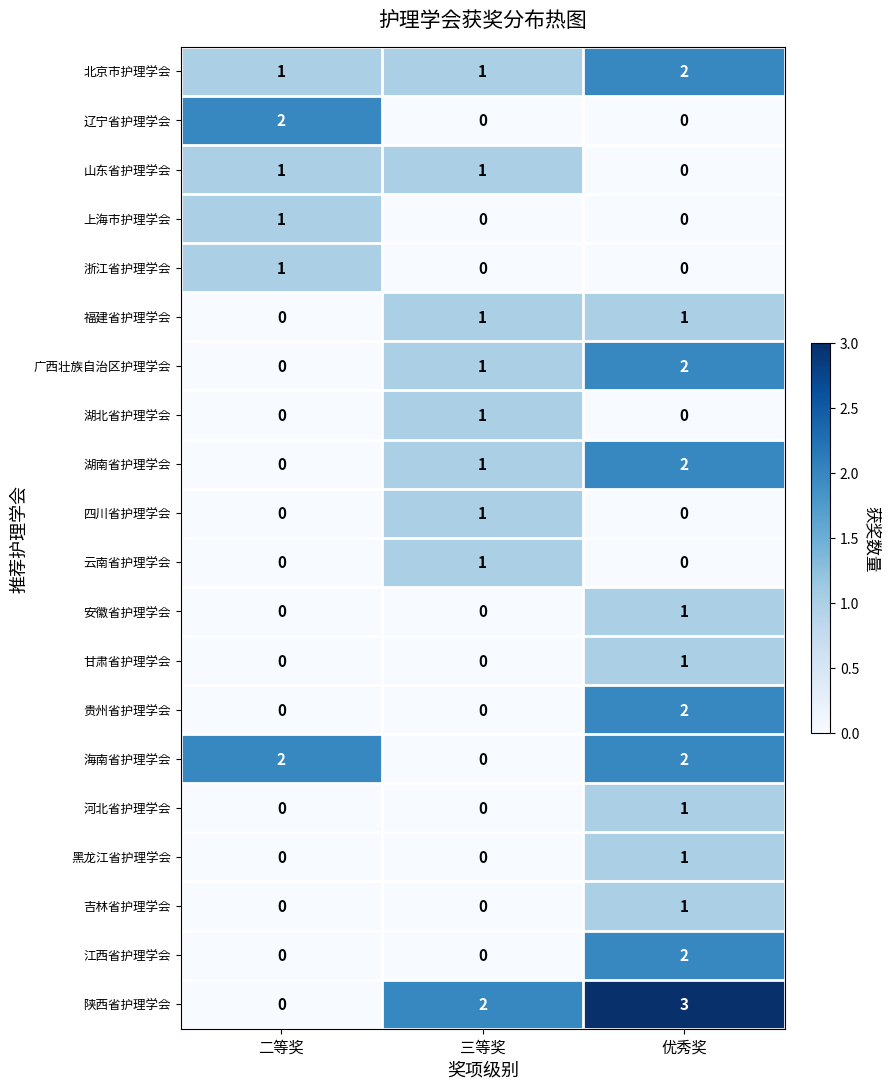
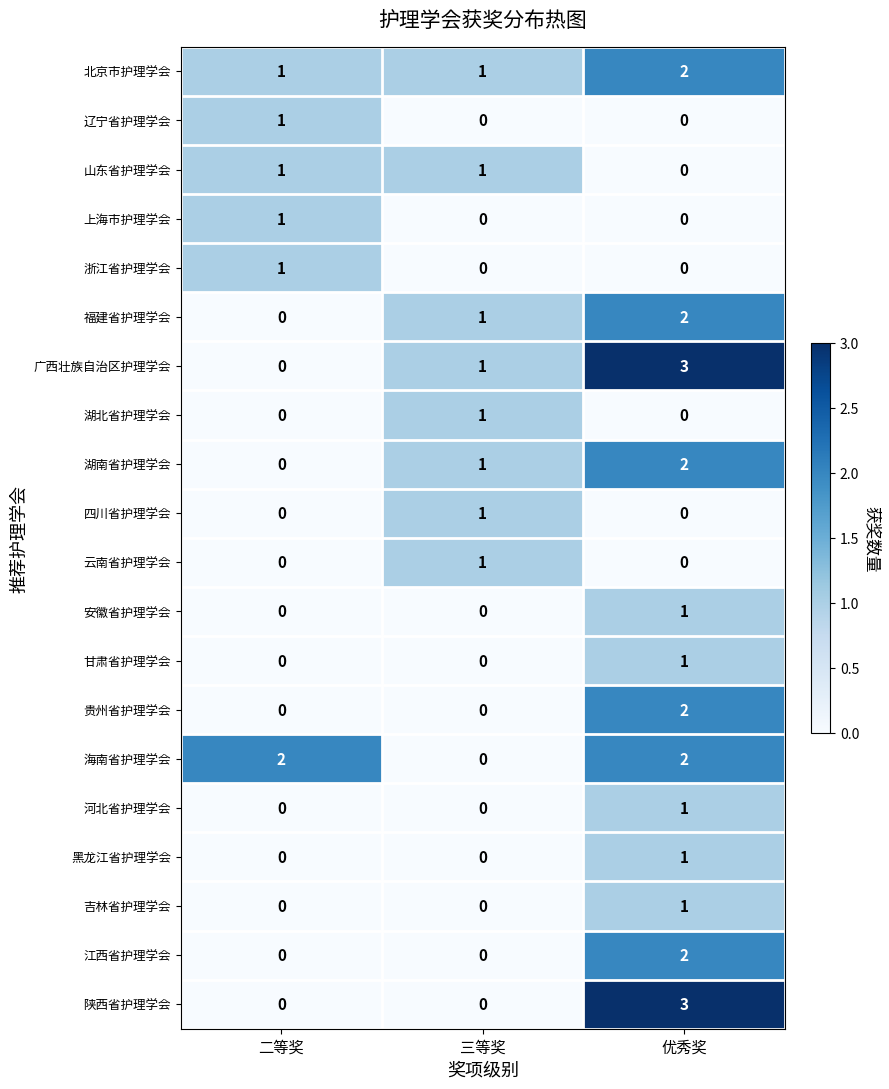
  {
    "北京市护理学会": {
      "二等奖": 1,
      "三等奖": 1,
      "优秀奖": 2
    },
    "辽宁省护理学会": {
-     "二等奖": 2,
+     "二等奖": 1,
      "三等奖": 0,
      "优秀奖": 0
    },
    "山东省护理学会": {
      "二等奖": 1,
      "三等奖": 1,
      "优秀奖": 0
    },
    "上海市护理学会": {
      "二等奖": 1,
      "三等奖": 0,
      "优秀奖": 0
    },
    "浙江省护理学会": {
      "二等奖": 1,
      "三等奖": 0,
      "优秀奖": 0
    },
    "福建省护理学会": {
      "二等奖": 0,
      "三等奖": 1,
-     "优秀奖": 1
+     "优秀奖": 2
    },
    "广西壮族自治区护理学会": {
      "二等奖": 0,
      "三等奖": 1,
-     "优秀奖": 2
+     "优秀奖": 3
    },
    "湖北省护理学会": {
      "二等奖": 0,
      "三等奖": 1,
      "优秀奖": 0
    },
    "湖南省护理学会": {
      "二等奖": 0,
      "三等奖": 1,
      "优秀奖": 2
    },
    "四川省护理学会": {
      "二等奖": 0,
      "三等奖": 1,
      "优秀奖": 0
    },
    "云南省护理学会": {
      "二等奖": 0,
      "三等奖": 1,
      "优秀奖": 0
    },
    "安徽省护理学会": {
      "二等奖": 0,
      "三等奖": 0,
      "优秀奖": 1
    },
    "甘肃省护理学会": {
      "二等奖": 0,
      "三等奖": 0,
      "优秀奖": 1
    },
    "贵州省护理学会": {
      "二等奖": 0,
      "三等奖": 0,
      "优秀奖": 2
    },
    "海南省护理学会": {
      "二等奖": 2,
      "三等奖": 0,
      "优秀奖": 2
    },
    "河北省护理学会": {
      "二等奖": 0,
      "三等奖": 0,
      "优秀奖": 1
    },
    "黑龙江省护理学会": {
      "二等奖": 0,
      "三等奖": 0,
      "优秀奖": 1
    },
    "吉林省护理学会": {
      "二等奖": 0,
      "三等奖": 0,
      "优秀奖": 1
    },
    "江西省护理学会": {
      "二等奖": 0,
      "三等奖": 0,
      "优秀奖": 2
    },
    "陕西省护理学会": {
      "二等奖": 0,
-     "三等奖": 2,
+     "三等奖": 0,
      "优秀奖": 3
    }
  }
